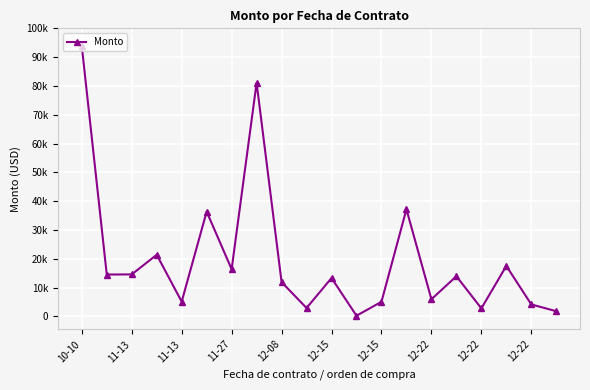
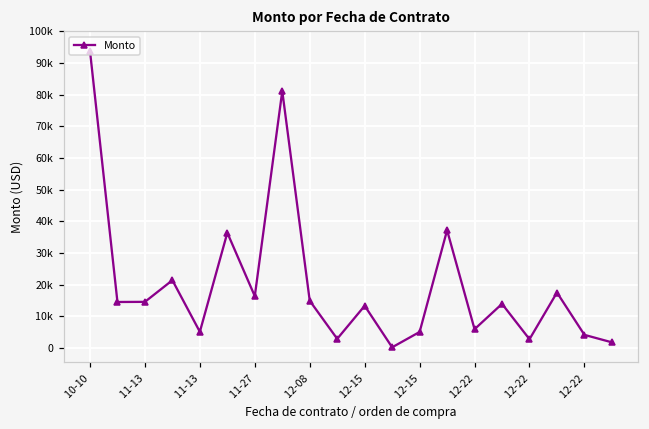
  {
    "11-27": 16000,
-   "12-08": 12000
+   "12-08": 15000
  }
